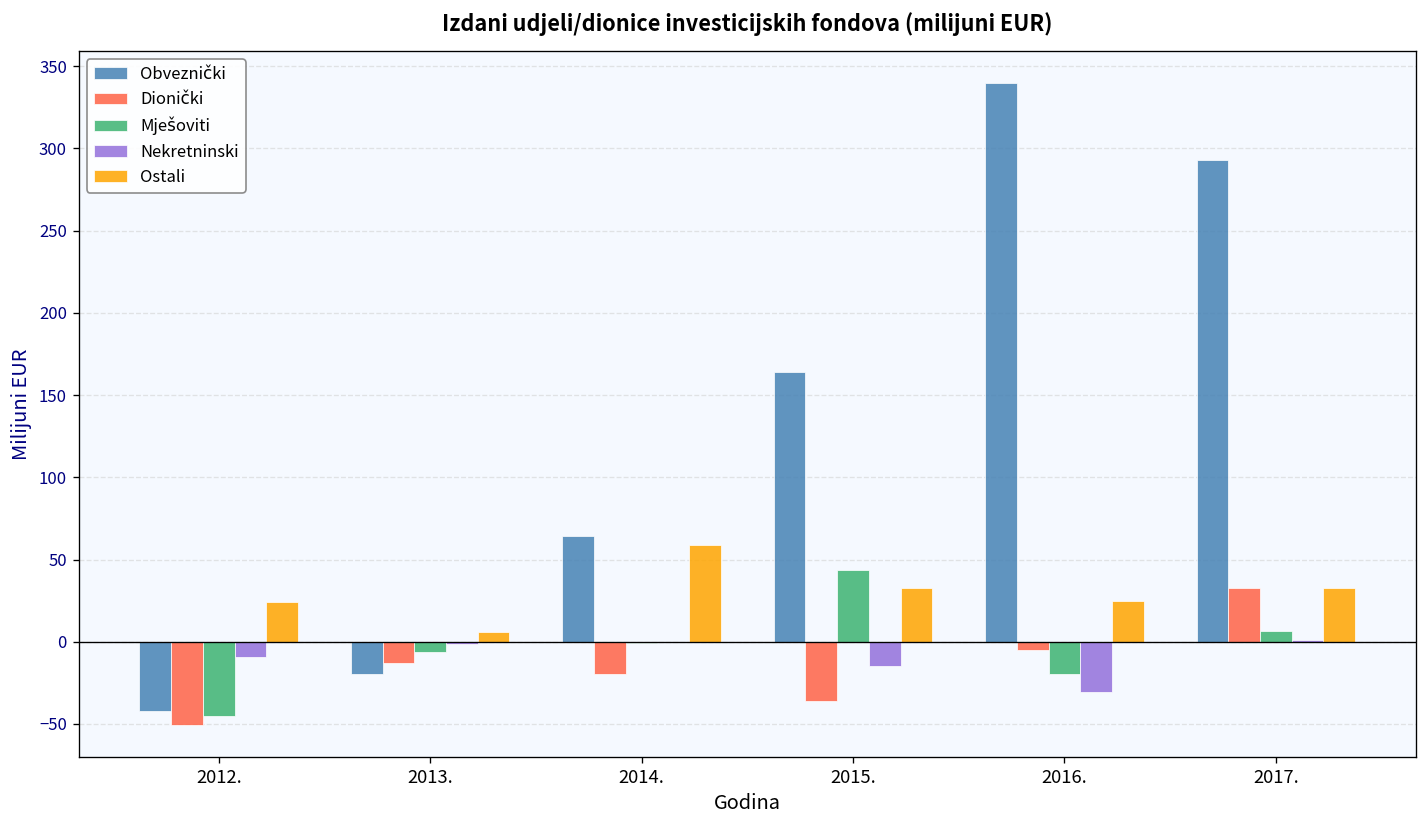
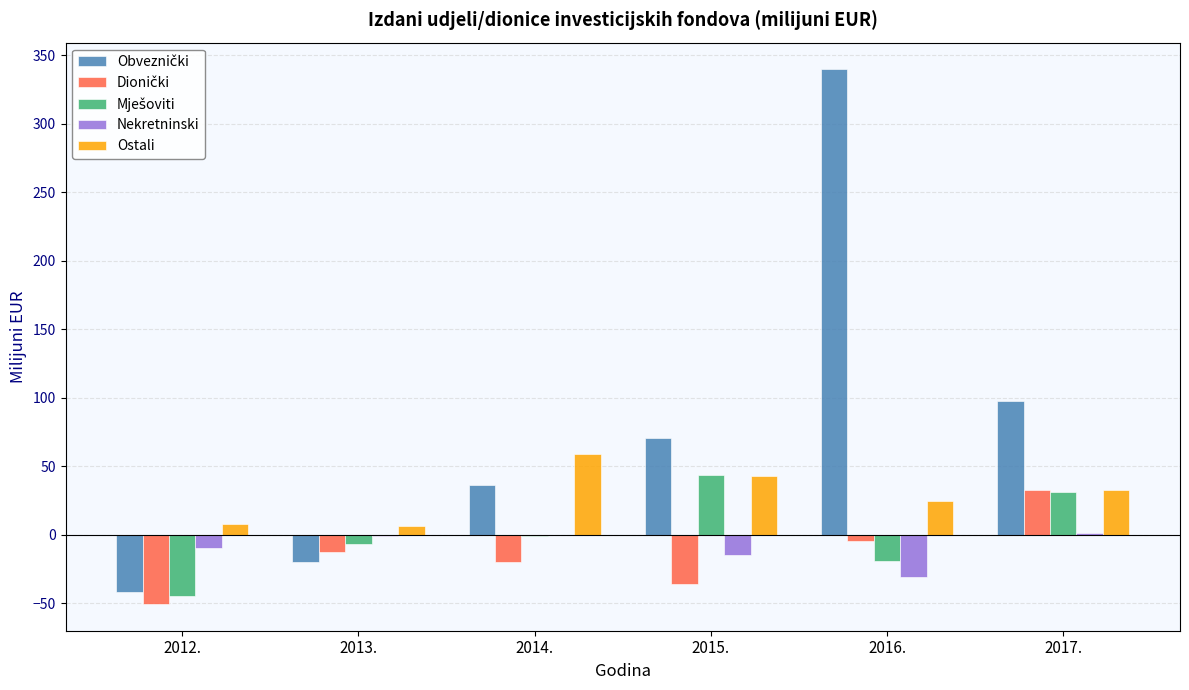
  {
    "Obveznički": {
      "2012.": -42,
      "2013.": -20,
-     "2014.": 64,
-     "2015.": 164,
+     "2014.": 37,
+     "2015.": 71,
      "2016.": 340,
-     "2017.": 293
+     "2017.": 98
    },
    "Dionički": {
      "2012.": -51,
      "2013.": -13,
      "2014.": -20,
      "2015.": -36,
      "2016.": -5,
      "2017.": 32
    },
    "Mješoviti": {
      "2012.": -45,
      "2013.": -6,
      "2015.": 44,
      "2016.": -19,
-     "2017.": 7
+     "2017.": 31
    },
    "Nekretninski": {
      "2012.": -10,
      "2015.": -14,
      "2016.": -31
    },
    "Ostali": {
-     "2012.": 24,
+     "2012.": 8,
      "2013.": 6,
      "2014.": 59,
-     "2015.": 33,
+     "2015.": 43,
      "2016.": 25,
      "2017.": 33
    }
  }
